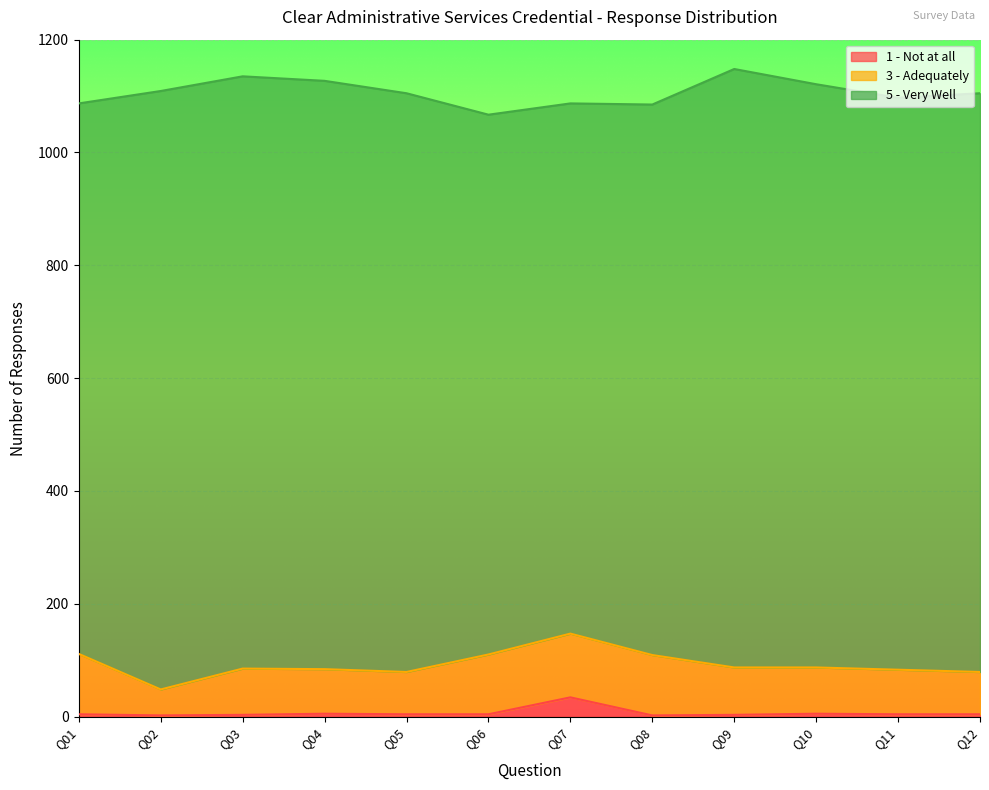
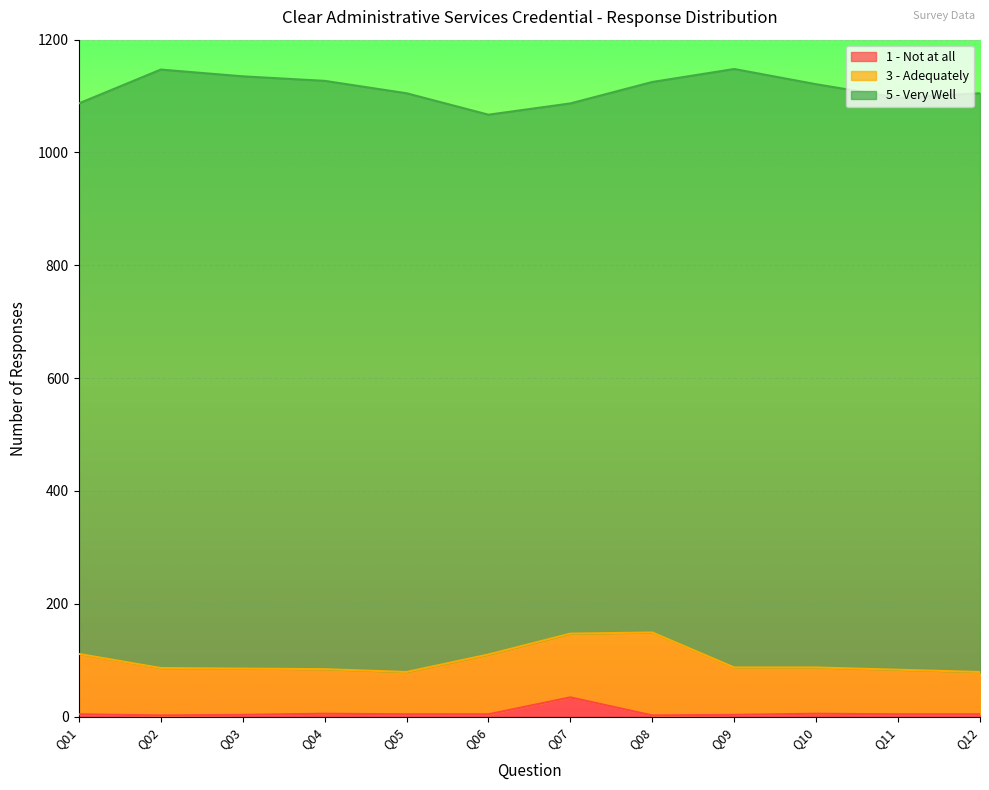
  {
    "1 - Not at all": {
      "Q01": 0,
      "Q02": 0,
      "Q03": 0,
      "Q04": 10,
      "Q05": 0,
      "Q06": 0,
      "Q07": 30,
      "Q08": 0,
      "Q09": 0,
      "Q10": 10,
      "Q11": 0,
      "Q12": 0
    },
    "3 - Adequately": {
      "Q01": 110,
-     "Q02": 50,
+     "Q02": 80,
      "Q03": 80,
      "Q04": 80,
      "Q05": 80,
      "Q06": 110,
      "Q07": 110,
-     "Q08": 110,
+     "Q08": 150,
      "Q09": 80,
      "Q10": 80,
      "Q11": 80,
      "Q12": 80
    },
    "5 - Very Well": {
      "Q01": 980,
      "Q02": 1060,
      "Q03": 1050,
      "Q04": 1040,
      "Q05": 1030,
      "Q06": 960,
      "Q07": 940,
      "Q08": 980,
      "Q09": 1060,
      "Q10": 1030,
      "Q12": 1030
    }
  }
